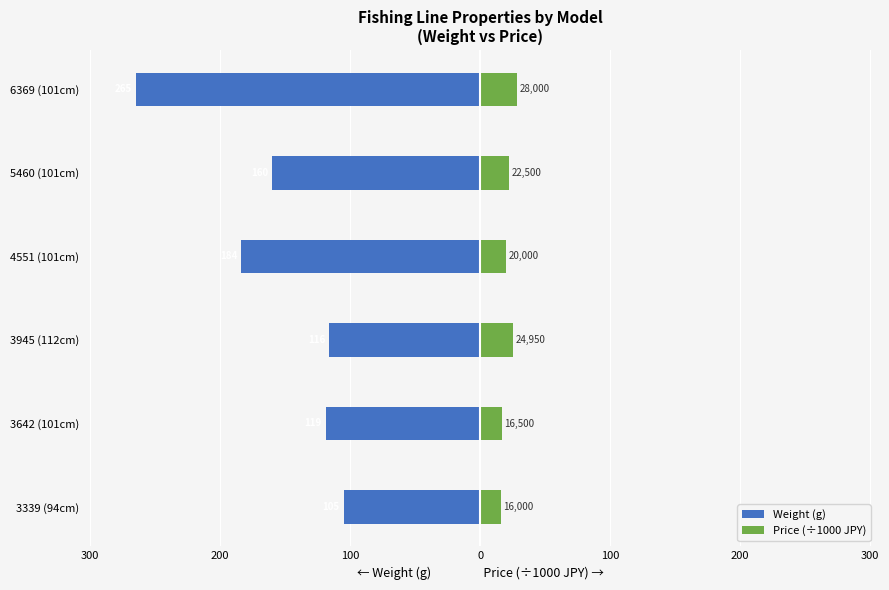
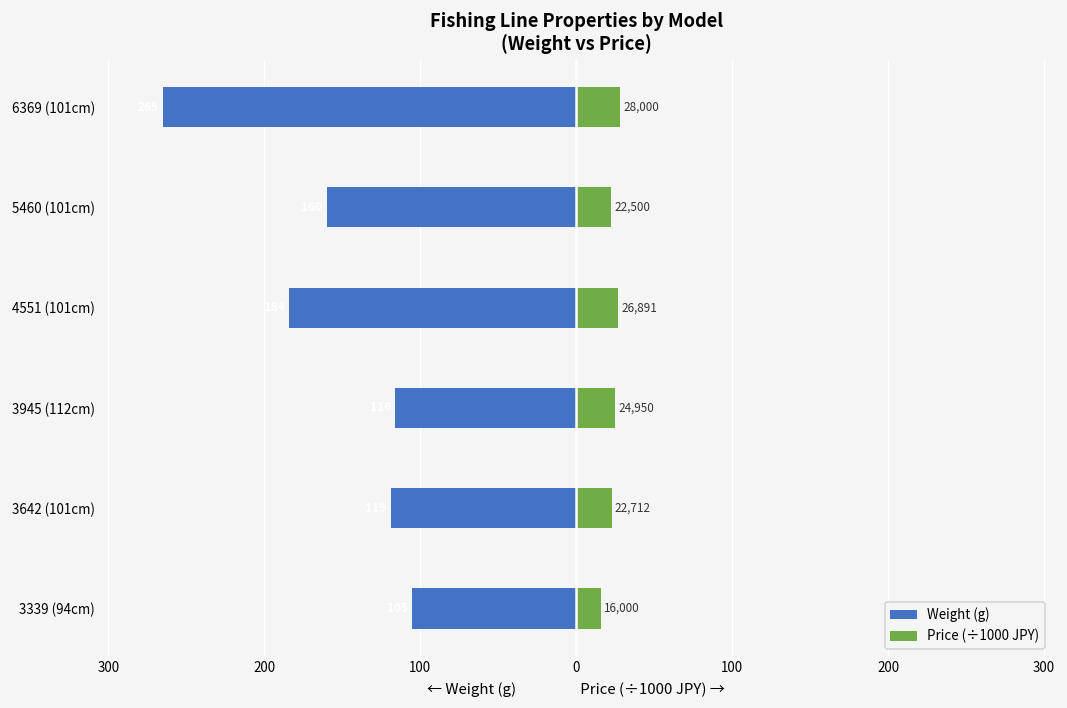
  {
    "Price (÷1000 JPY)": {
-     "4551 (101cm)": "20,000",
-     "3642 (101cm)": "16,500"
+     "4551 (101cm)": "26,891",
+     "3642 (101cm)": "22,712"
    }
  }
